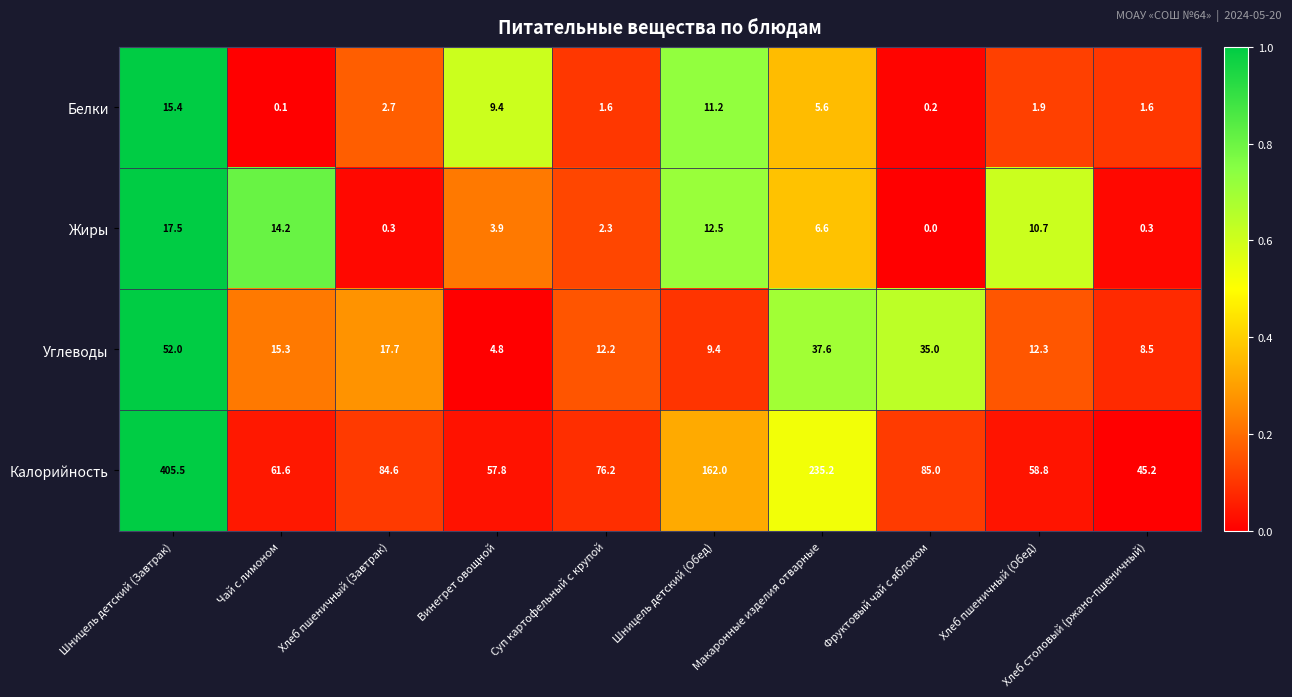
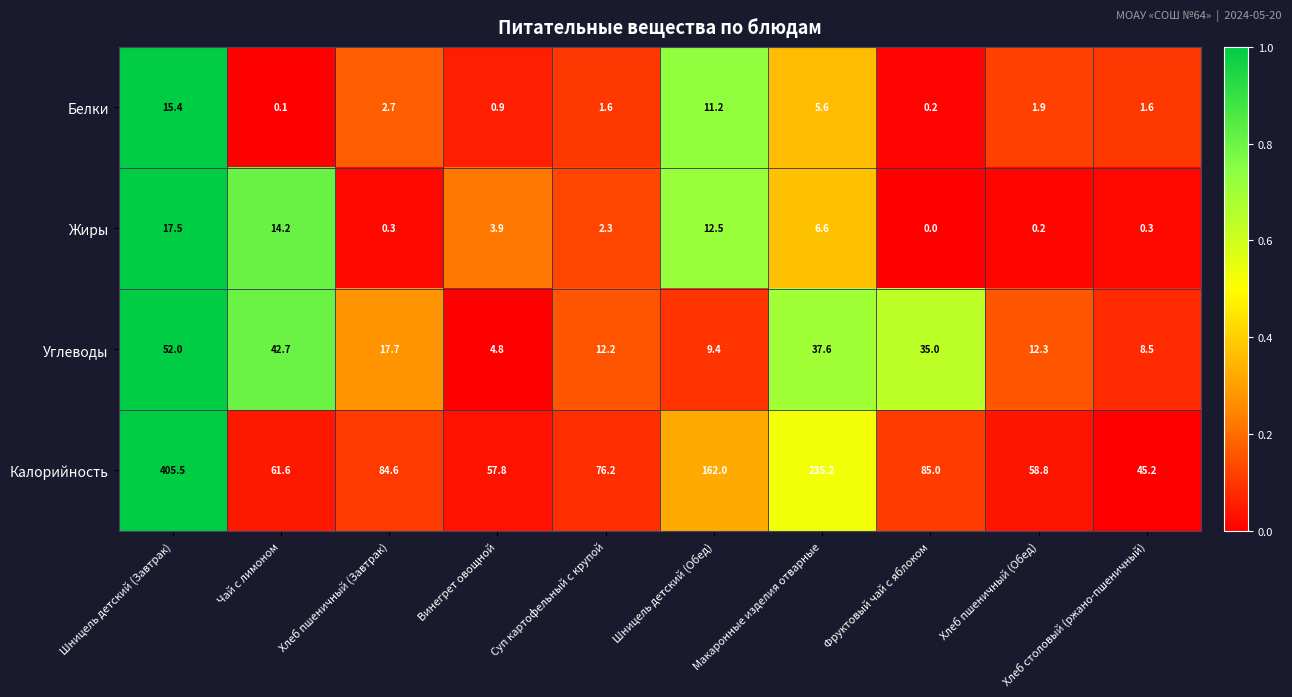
  {
    "Белки": {
      "Шницель детский (Завтрак)": 15.4,
      "Чай с лимоном": 0.1,
      "Хлеб пшеничный (Завтрак)": 2.7,
-     "Винегрет овощной": 9.4,
+     "Винегрет овощной": 0.9,
      "Суп картофельный с крупой": 1.6,
      "Шницель детский (Обед)": 11.2,
      "Макаронные изделия отварные": 5.6,
      "Фруктовый чай с яблоком": 0.2,
      "Хлеб пшеничный (Обед)": 1.9,
      "Хлеб столовый (ржано-пшеничный)": 1.6
    },
    "Жиры": {
      "Шницель детский (Завтрак)": 17.5,
      "Чай с лимоном": 14.2,
      "Хлеб пшеничный (Завтрак)": 0.3,
      "Винегрет овощной": 3.9,
      "Суп картофельный с крупой": 2.3,
      "Шницель детский (Обед)": 12.5,
      "Макаронные изделия отварные": 6.6,
      "Фруктовый чай с яблоком": 0.0,
-     "Хлеб пшеничный (Обед)": 10.7,
+     "Хлеб пшеничный (Обед)": 0.2,
      "Хлеб столовый (ржано-пшеничный)": 0.3
    },
    "Углеводы": {
      "Шницель детский (Завтрак)": 52.0,
-     "Чай с лимоном": 15.3,
+     "Чай с лимоном": 42.7,
      "Хлеб пшеничный (Завтрак)": 17.7,
      "Винегрет овощной": 4.8,
      "Суп картофельный с крупой": 12.2,
      "Шницель детский (Обед)": 9.4,
      "Макаронные изделия отварные": 37.6,
      "Фруктовый чай с яблоком": 35.0,
      "Хлеб пшеничный (Обед)": 12.3,
      "Хлеб столовый (ржано-пшеничный)": 8.5
    },
    "Калорийность": {
      "Шницель детский (Завтрак)": 405.5,
      "Чай с лимоном": 61.6,
      "Хлеб пшеничный (Завтрак)": 84.6,
      "Винегрет овощной": 57.8,
      "Суп картофельный с крупой": 76.2,
      "Шницель детский (Обед)": 162.0,
      "Макаронные изделия отварные": 235.2,
      "Фруктовый чай с яблоком": 85.0,
      "Хлеб пшеничный (Обед)": 58.8,
      "Хлеб столовый (ржано-пшеничный)": 45.2
    }
  }
